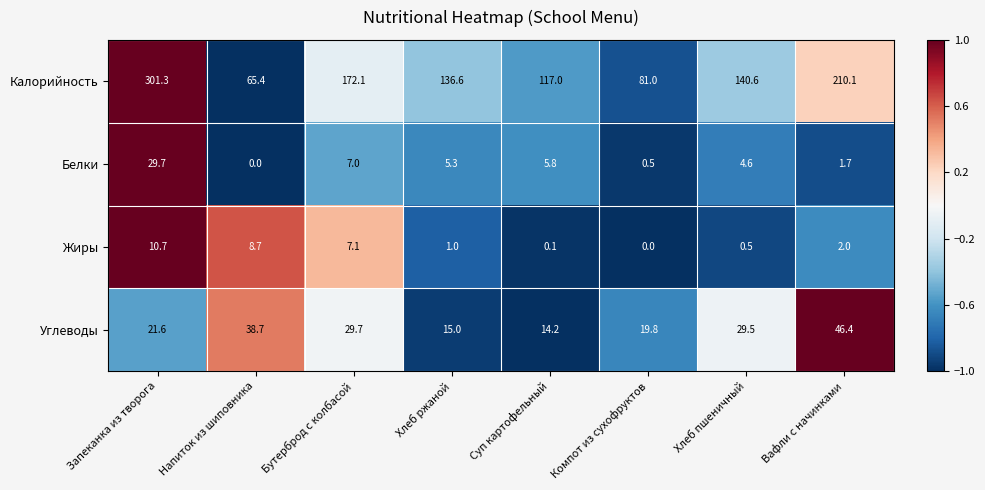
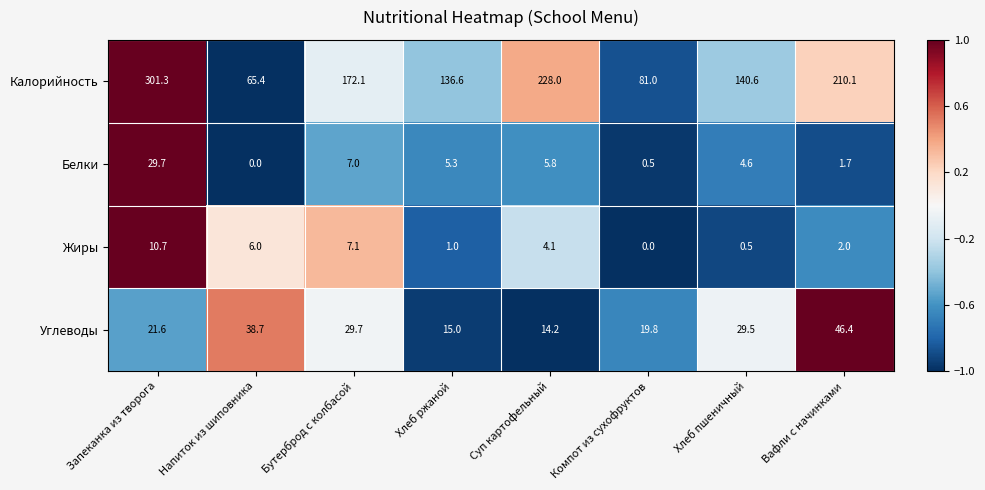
  {
    "Калорийность": {
      "Запеканка из творога": 301.3,
      "Напиток из шиповника": 65.4,
      "Бутерброд с колбасой": 172.1,
      "Хлеб ржаной": 136.6,
-     "Суп картофельный": 117.0,
+     "Суп картофельный": 228.0,
      "Компот из сухофруктов": 81.0,
      "Хлеб пшеничный": 140.6,
      "Вафли с начинками": 210.1
    },
    "Белки": {
      "Запеканка из творога": 29.7,
      "Напиток из шиповника": 0.0,
      "Бутерброд с колбасой": 7.0,
      "Хлеб ржаной": 5.3,
      "Суп картофельный": 5.8,
      "Компот из сухофруктов": 0.5,
      "Хлеб пшеничный": 4.6,
      "Вафли с начинками": 1.7
    },
    "Жиры": {
      "Запеканка из творога": 10.7,
-     "Напиток из шиповника": 8.7,
+     "Напиток из шиповника": 6.0,
      "Бутерброд с колбасой": 7.1,
      "Хлеб ржаной": 1.0,
-     "Суп картофельный": 0.1,
+     "Суп картофельный": 4.1,
      "Компот из сухофруктов": 0.0,
      "Хлеб пшеничный": 0.5,
      "Вафли с начинками": 2.0
    },
    "Углеводы": {
      "Запеканка из творога": 21.6,
      "Напиток из шиповника": 38.7,
      "Бутерброд с колбасой": 29.7,
      "Хлеб ржаной": 15.0,
      "Суп картофельный": 14.2,
      "Компот из сухофруктов": 19.8,
      "Хлеб пшеничный": 29.5,
      "Вафли с начинками": 46.4
    }
  }
